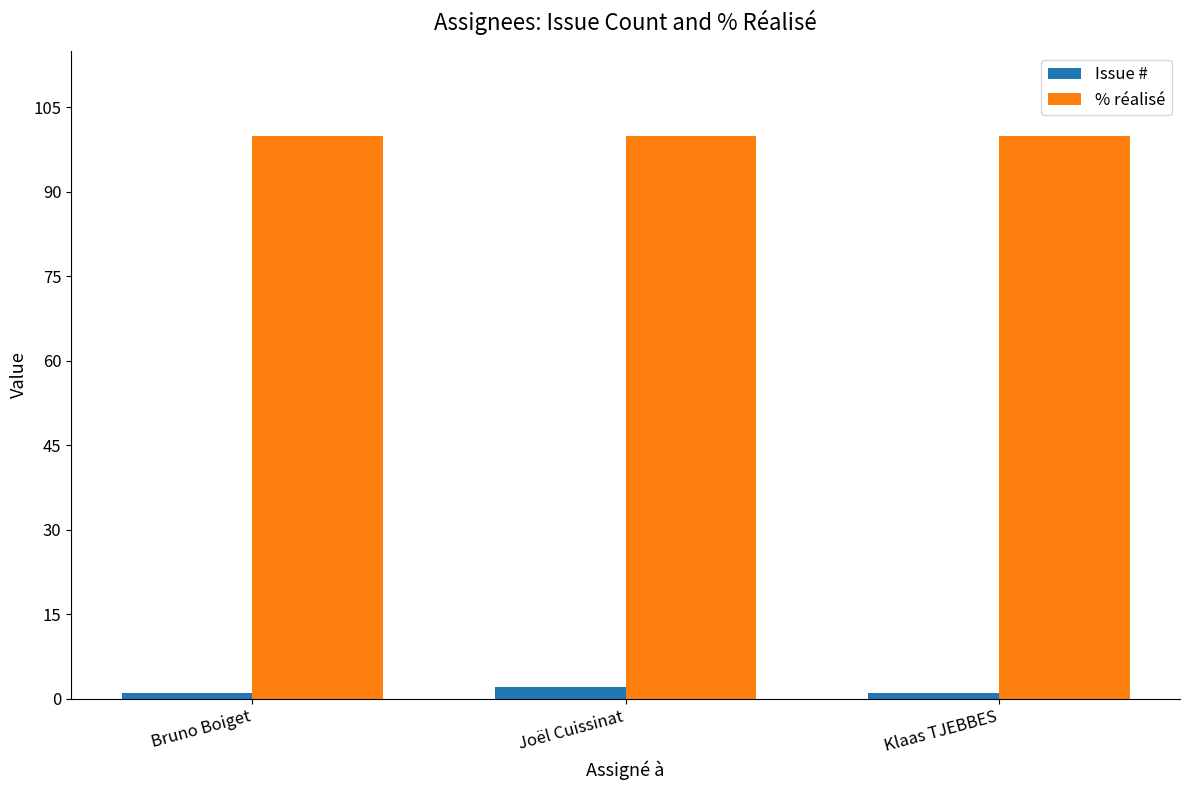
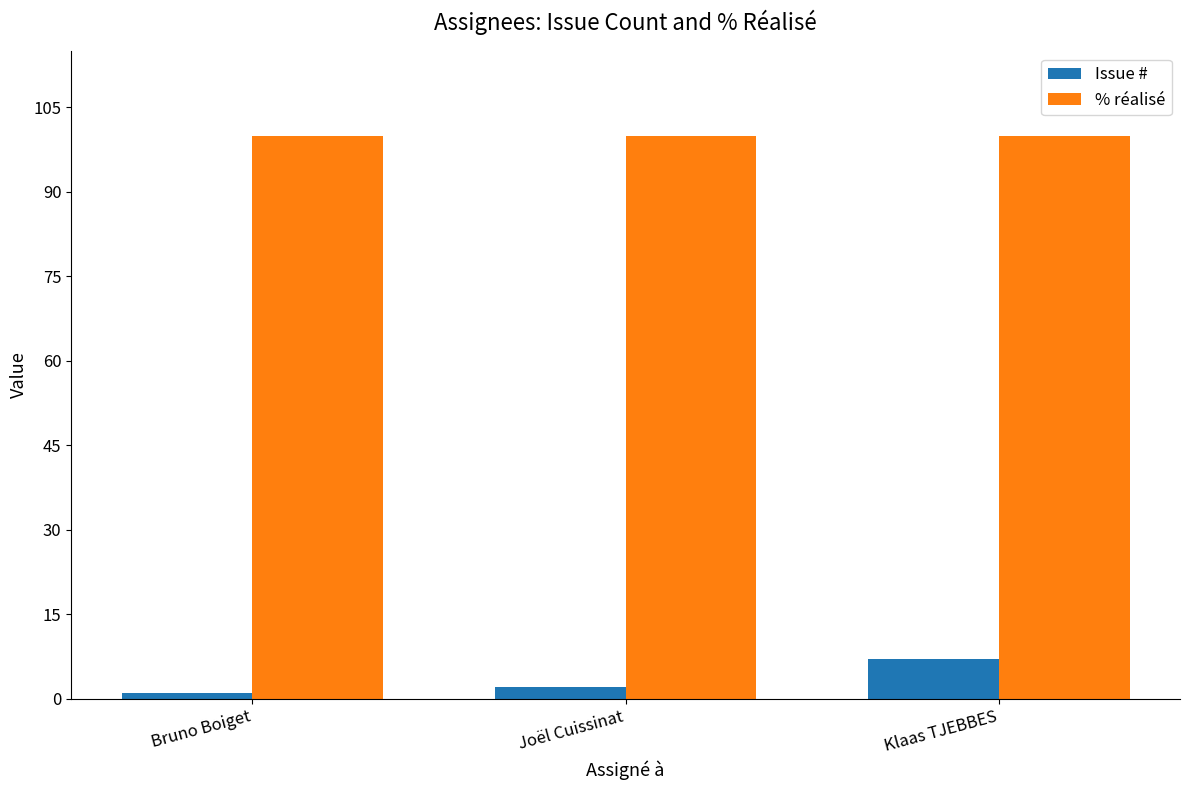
  {
    "Issue #": {
      "Bruno Boiget": 1,
      "Joël Cuissinat": 2,
-     "Klaas TJEBBES": 1
+     "Klaas TJEBBES": 7
    },
    "% réalisé": {
      "Bruno Boiget": 100,
      "Joël Cuissinat": 100,
      "Klaas TJEBBES": 100
    }
  }
